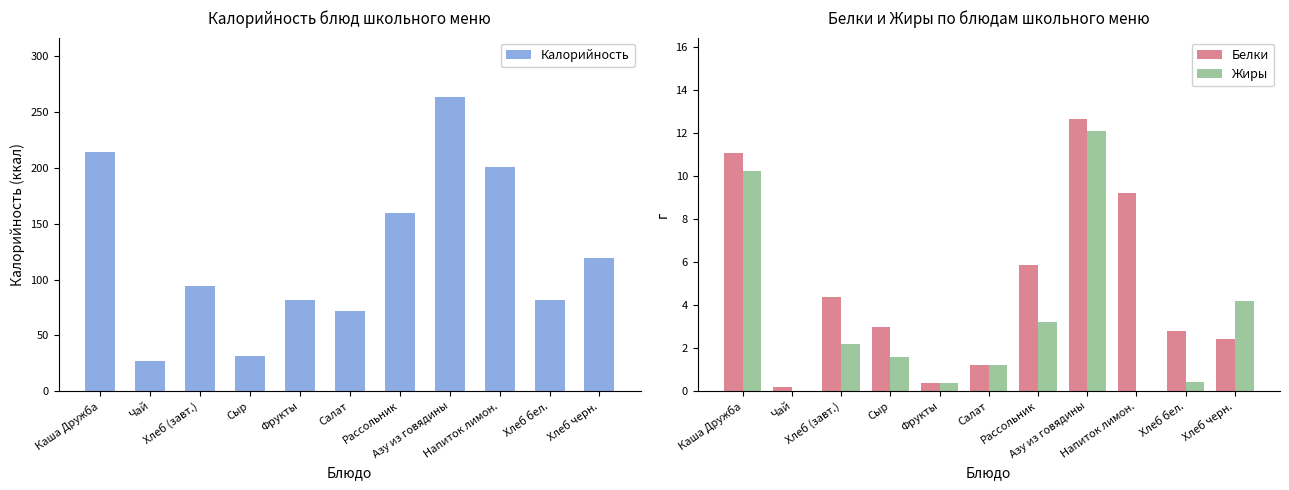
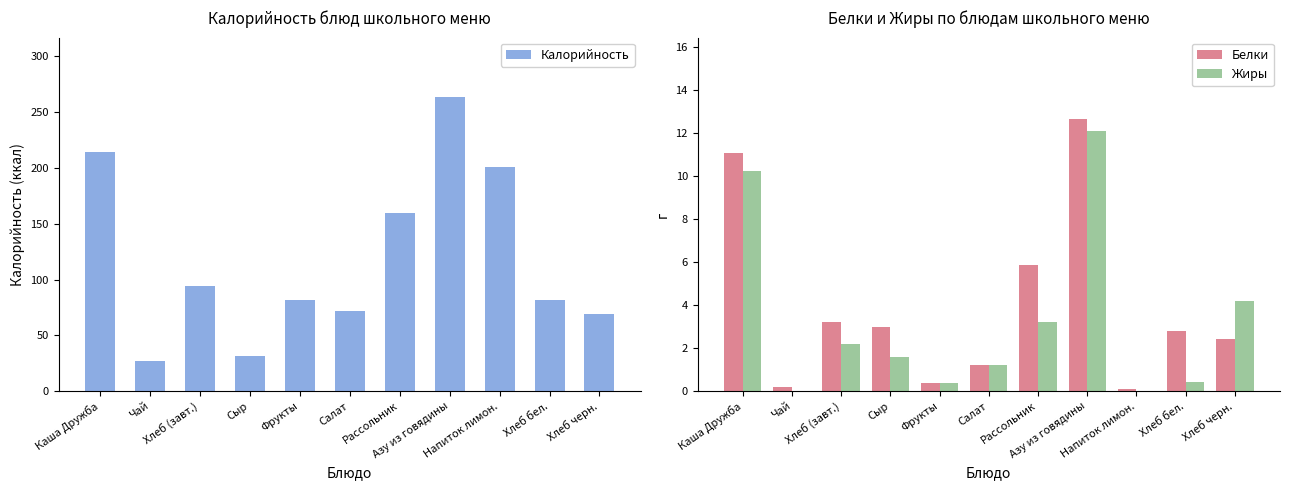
  {
    "Калорийность блюд школьного меню": {
      "Каша Дружба": 214,
      "Чай": 27,
      "Хлеб (завт.)": 94,
      "Сыр": 32,
      "Фрукты": 82,
      "Салат": 72,
      "Рассольник": 160,
      "Азу из говядины": 264,
      "Напиток лимон.": 201,
      "Хлеб бел.": 82,
-     "Хлеб черн.": 119
+     "Хлеб черн.": 69
    },
    "Белки и Жиры по блюдам школьного меню": {
      "Белки": {
        "Каша Дружба": 11.1,
        "Чай": 0.2,
-       "Хлеб (завт.)": 4.4,
+       "Хлеб (завт.)": 3.2,
        "Сыр": 3.0,
        "Фрукты": 0.4,
        "Салат": 1.2,
        "Рассольник": 5.9,
        "Азу из говядины": 12.7,
-       "Напиток лимон.": 9.2,
+       "Напиток лимон.": 0.1,
        "Хлеб бел.": 2.8,
        "Хлеб черн.": 2.4
      },
      "Жиры": {
        "Каша Дружба": 10.3,
        "Чай": 0.0,
        "Хлеб (завт.)": 2.2,
        "Сыр": 1.6,
        "Фрукты": 0.4,
        "Салат": 1.2,
        "Рассольник": 3.2,
        "Азу из говядины": 12.1,
        "Хлеб бел.": 0.4,
        "Хлеб черн.": 4.2
      }
    }
  }
